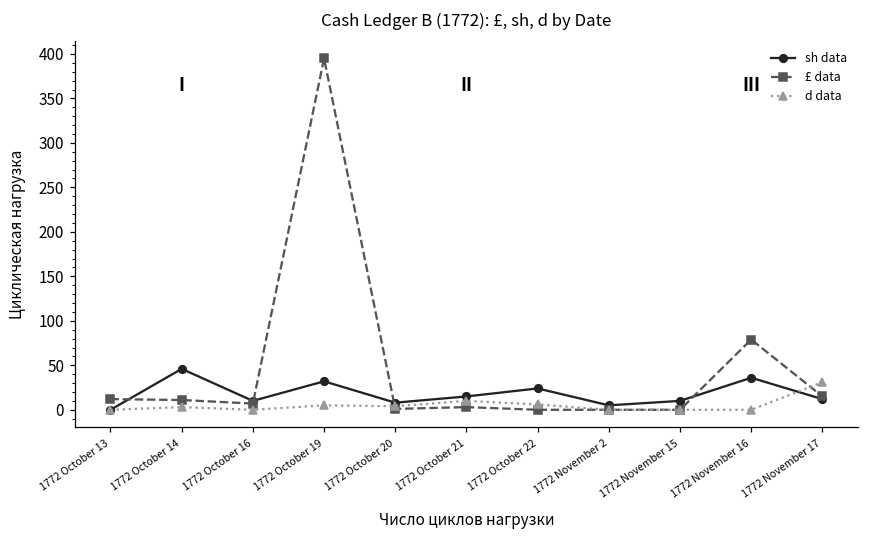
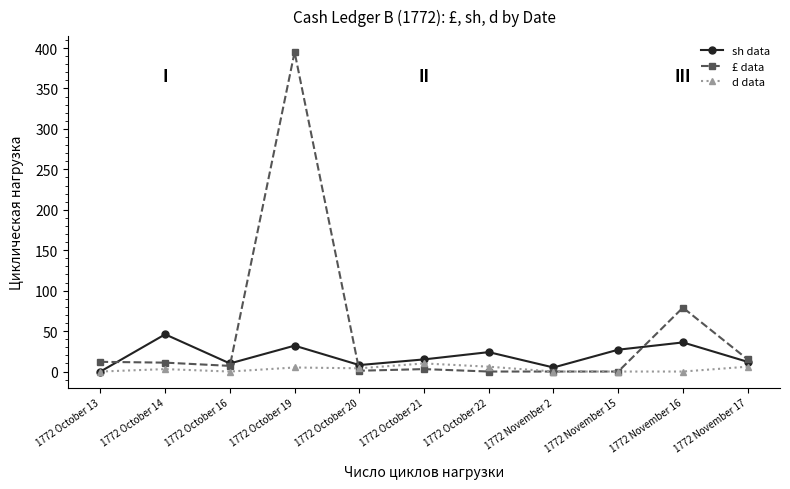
  {
    "sh data": {
      "1772 October 14": 50,
      "1772 October 19": 30,
      "1772 October 20": 10,
      "1772 October 21": 20,
      "1772 October 22": 20,
      "1772 November 2": 10,
-     "1772 November 15": 10,
+     "1772 November 15": 30,
      "1772 November 16": 40
    },
    "£ data": {
      "1772 October 13": 10,
      "1772 October 14": 10,
      "1772 October 19": 400,
      "1772 October 21": 0,
      "1772 October 22": 0,
      "1772 November 16": 80
    },
    "d data": {
      "1772 October 14": 0,
      "1772 October 16": 0,
      "1772 October 19": 10,
      "1772 October 21": 10,
      "1772 October 22": 10,
      "1772 November 16": 0,
-     "1772 November 17": 30
+     "1772 November 17": 10
    }
  }
